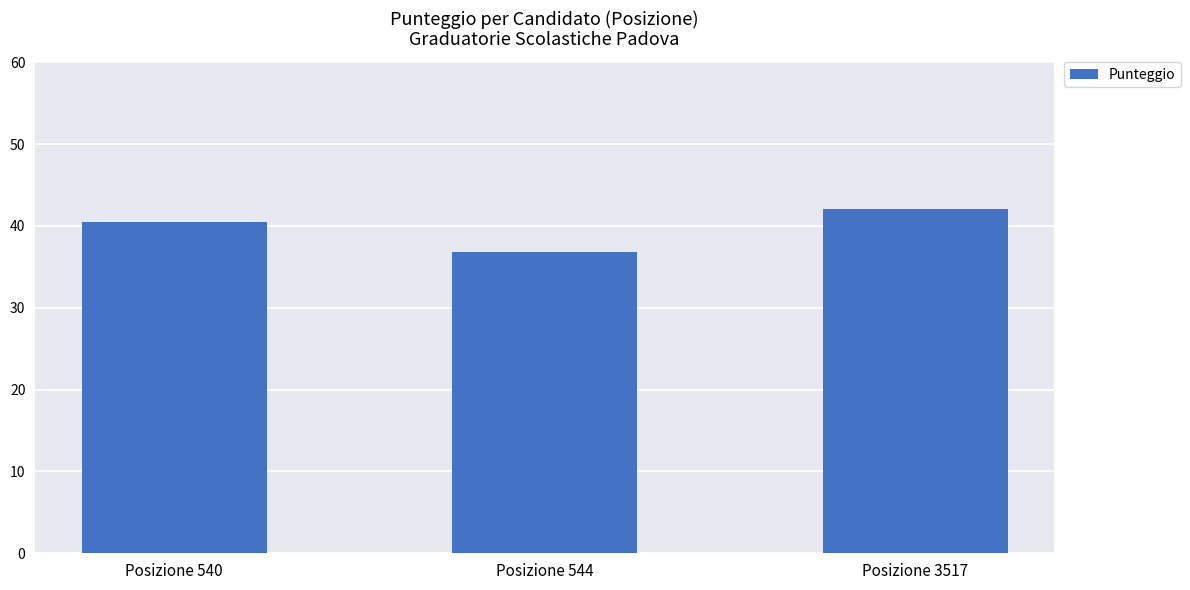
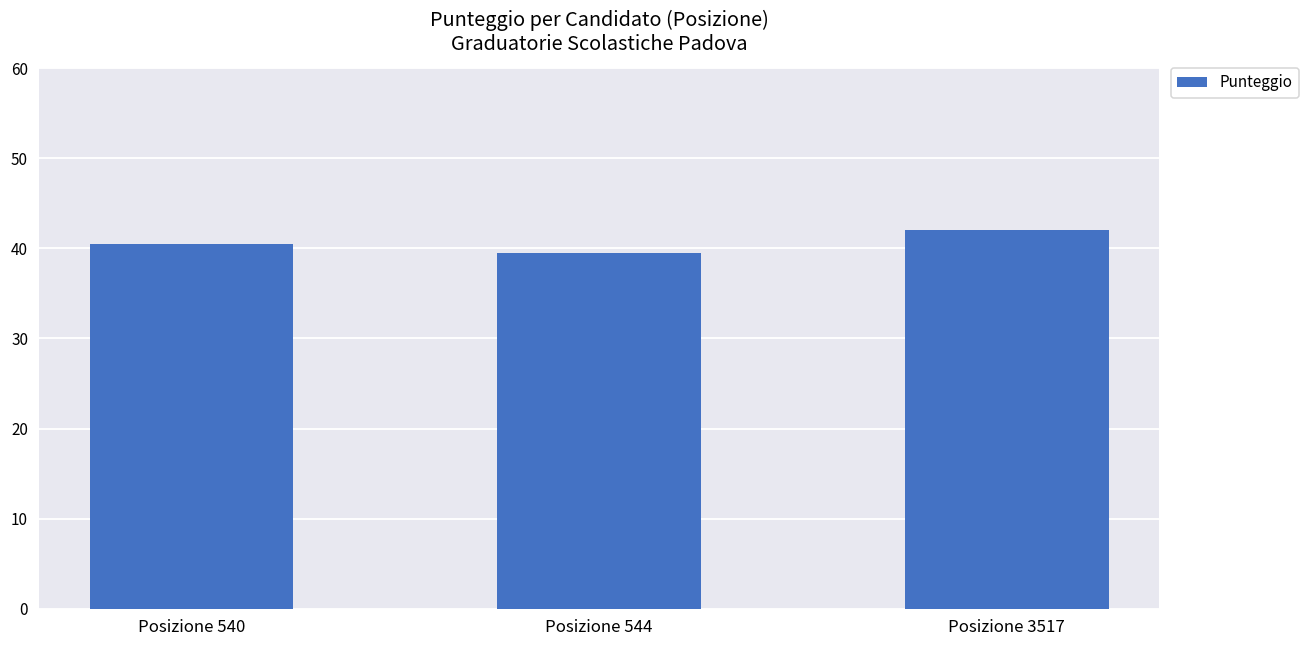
  {
    "Posizione 540": 41,
-   "Posizione 544": 37,
+   "Posizione 544": 40,
    "Posizione 3517": 42
  }
